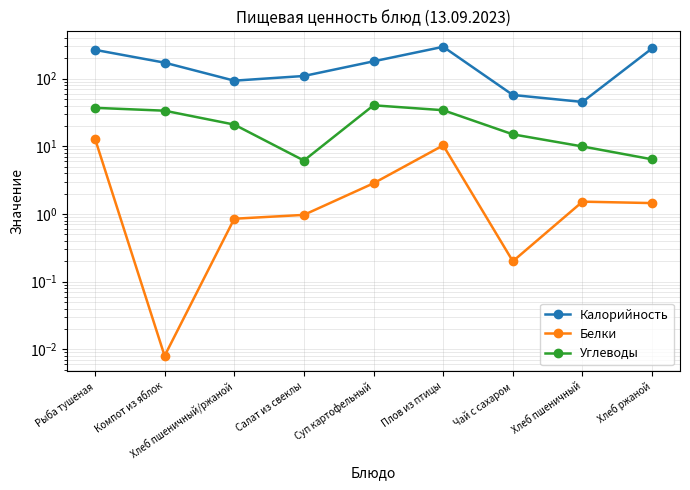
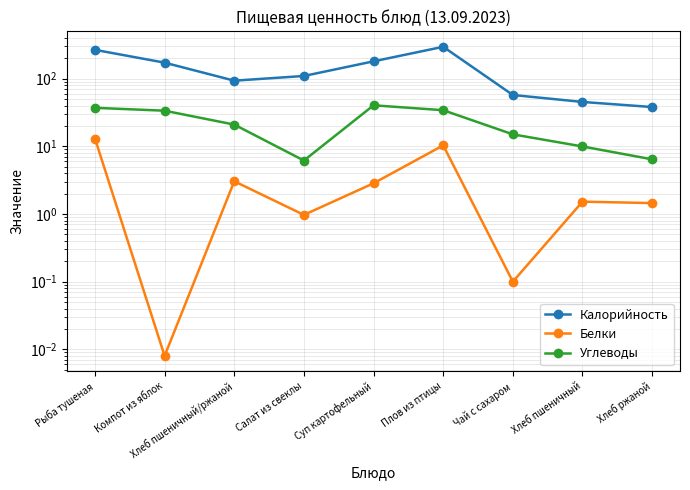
  {
    "Калорийность": {
      "Рыба тушеная": 270,
      "Компот из яблок": 170,
      "Хлеб пшеничный/ржаной": 90,
      "Салат из свеклы": 110,
      "Суп картофельный": 180,
      "Плов из птицы": 300,
      "Чай с сахаром": 60,
      "Хлеб пшеничный": 50,
-     "Хлеб ржаной": 280
+     "Хлеб ржаной": 40
    },
    "Белки": {
      "Рыба тушеная": 13,
      "Компот из яблок": 0.008,
-     "Хлеб пшеничный/ржаной": 0.9,
+     "Хлеб пшеничный/ржаной": 3,
      "Салат из свеклы": 1.0,
      "Суп картофельный": 2.8,
      "Плов из птицы": 10,
-     "Чай с сахаром": 0.2,
+     "Чай с сахаром": 0.1,
      "Хлеб пшеничный": 1.5,
      "Хлеб ржаной": 1.4
    },
    "Углеводы": {
      "Рыба тушеная": 40,
      "Компот из яблок": 30,
      "Хлеб пшеничный/ржаной": 21,
      "Салат из свеклы": 6,
      "Суп картофельный": 40,
      "Плов из птицы": 30,
      "Чай с сахаром": 15,
      "Хлеб пшеничный": 10,
      "Хлеб ржаной": 6
    }
  }
